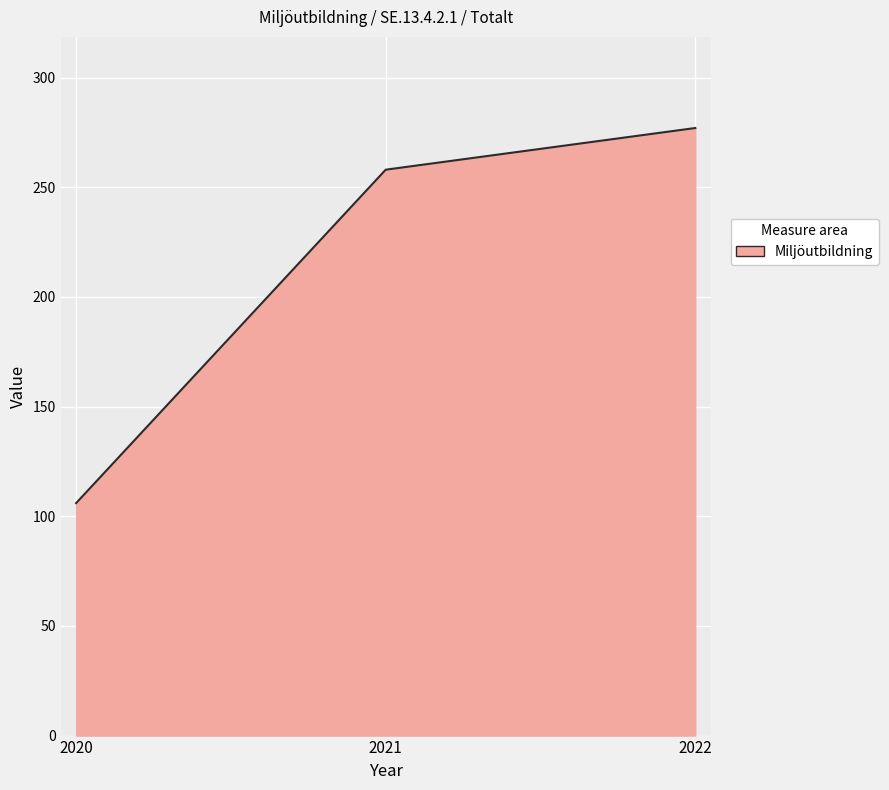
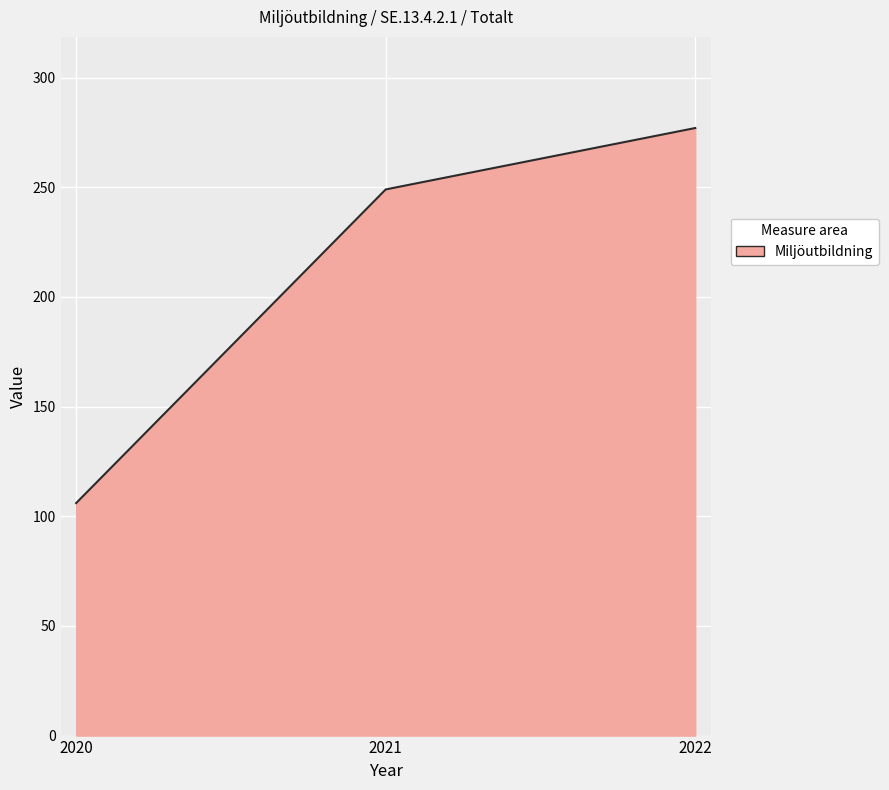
  {
    "2020": 106,
-   "2021": 258,
+   "2021": 249,
    "2022": 277
  }
